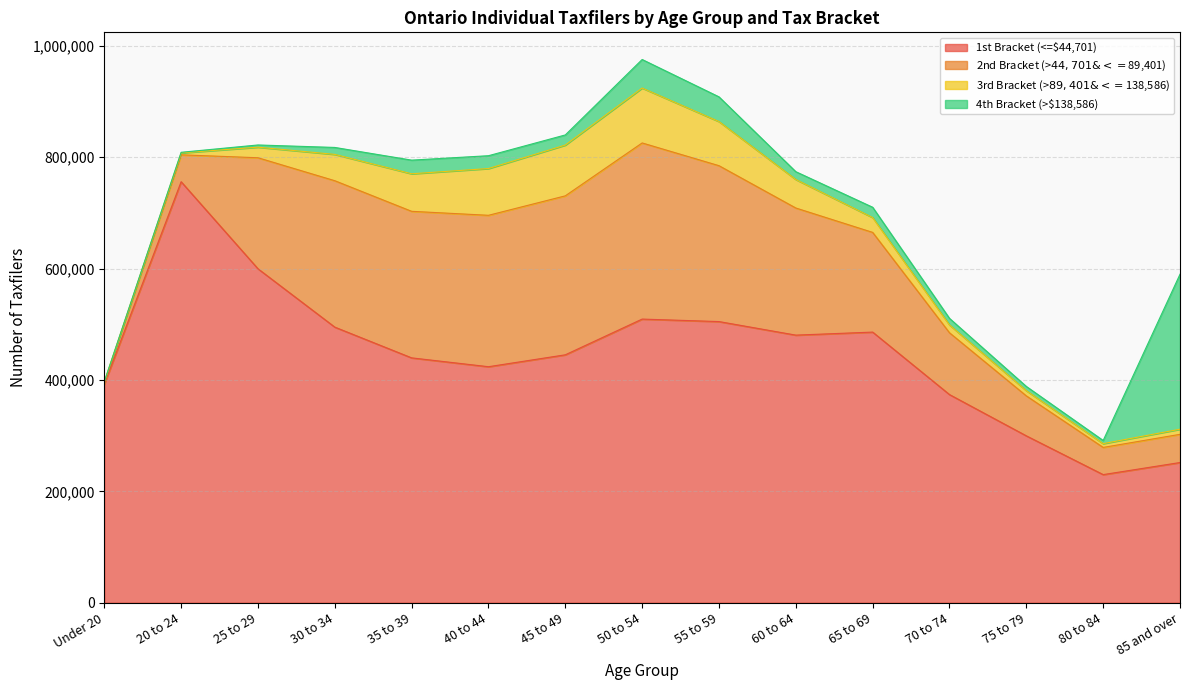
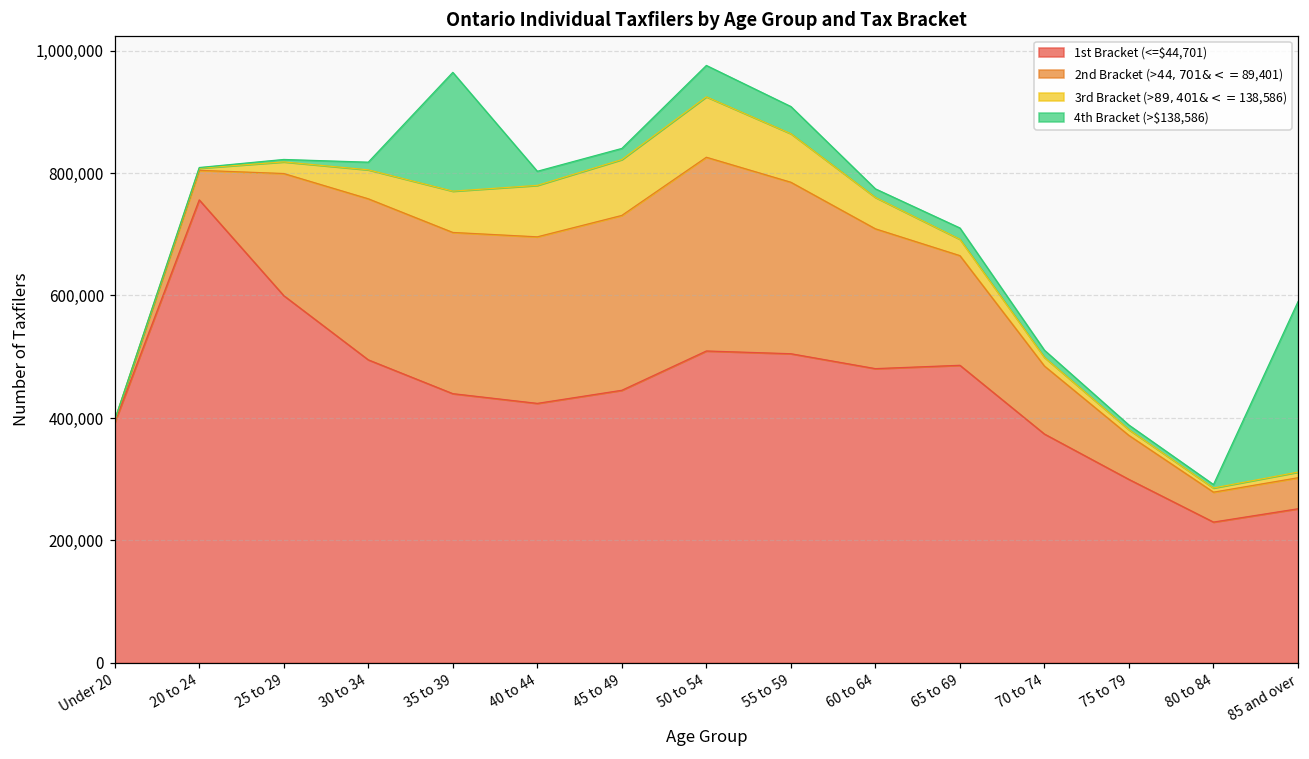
  {
    "4th Bracket (>$138,586)": {
      "30 to 34": "10,000",
-     "35 to 39": "20,000",
+     "35 to 39": "190,000",
      "40 to 44": "20,000",
      "45 to 49": "20,000",
      "50 to 54": "50,000",
      "55 to 59": "40,000",
      "60 to 64": "10,000",
      "65 to 69": "20,000",
      "70 to 74": "10,000",
      "75 to 79": "10,000",
      "80 to 84": "10,000",
      "85 and over": "280,000"
    }
  }
